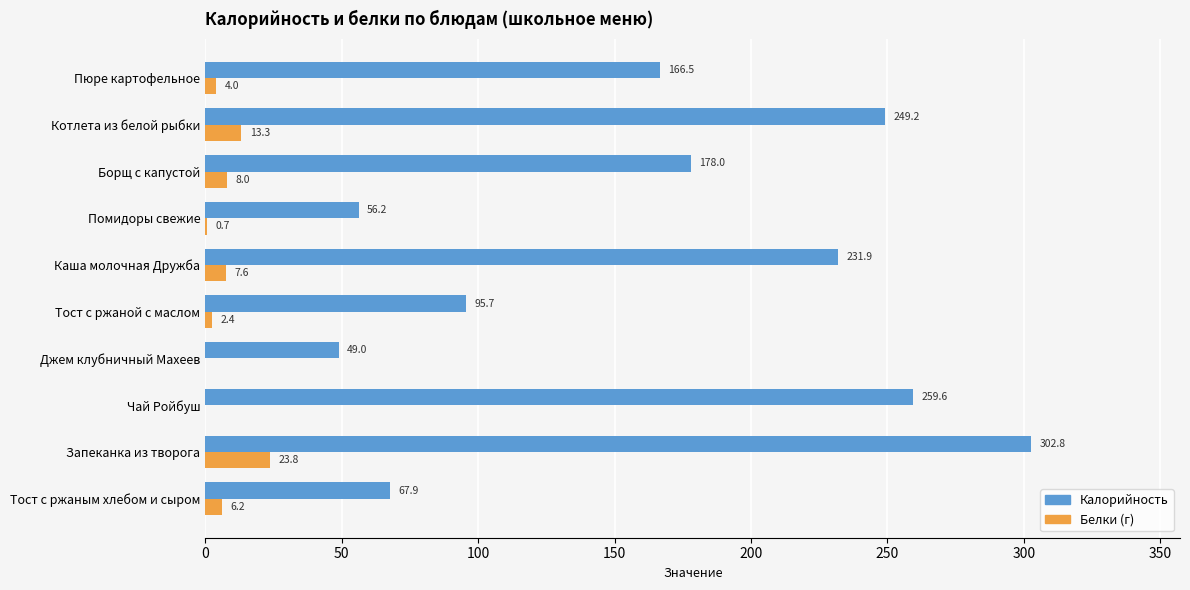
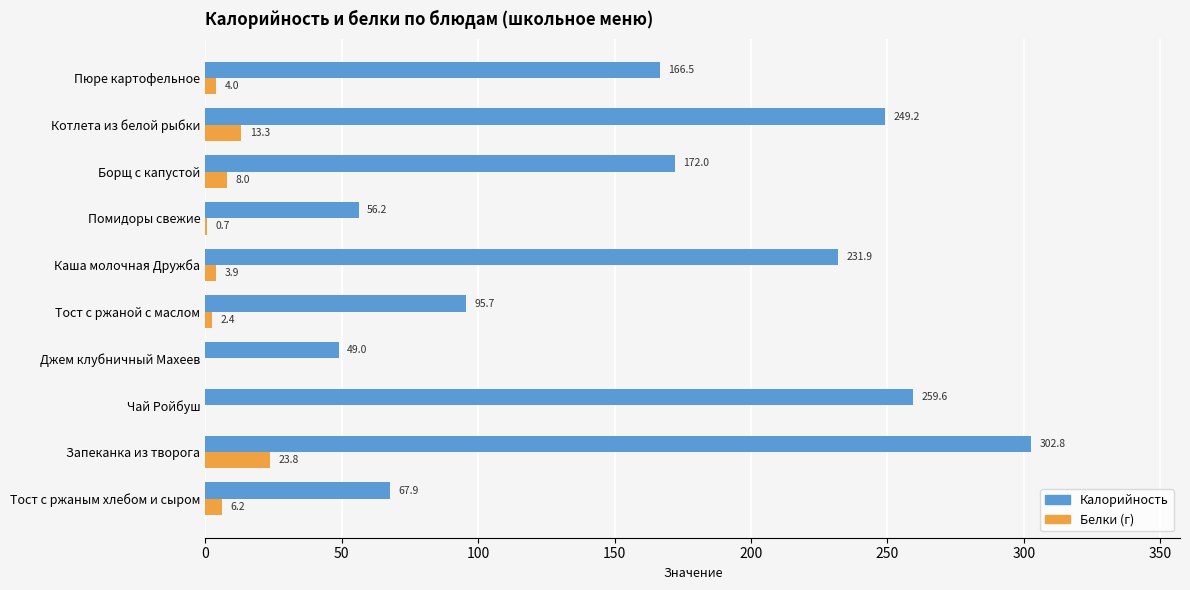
  {
    "Калорийность": {
      "Пюре картофельное": 166.5,
      "Котлета из белой рыбки": 249.2,
-     "Борщ с капустой": 178.0,
+     "Борщ с капустой": 172.0,
      "Помидоры свежие": 56.2,
      "Каша молочная Дружба": 231.9,
      "Тост с ржаной с маслом": 95.7,
      "Джем клубничный Махеев": 49.0,
      "Чай Ройбуш": 259.6,
      "Запеканка из творога": 302.8,
      "Тост с ржаным хлебом и сыром": 67.9
    },
    "Белки (г)": {
      "Пюре картофельное": 4.0,
      "Котлета из белой рыбки": 13.3,
      "Борщ с капустой": 8.0,
      "Помидоры свежие": 0.7,
-     "Каша молочная Дружба": 7.6,
+     "Каша молочная Дружба": 3.9,
      "Тост с ржаной с маслом": 2.4,
      "Запеканка из творога": 23.8,
      "Тост с ржаным хлебом и сыром": 6.2
    }
  }
